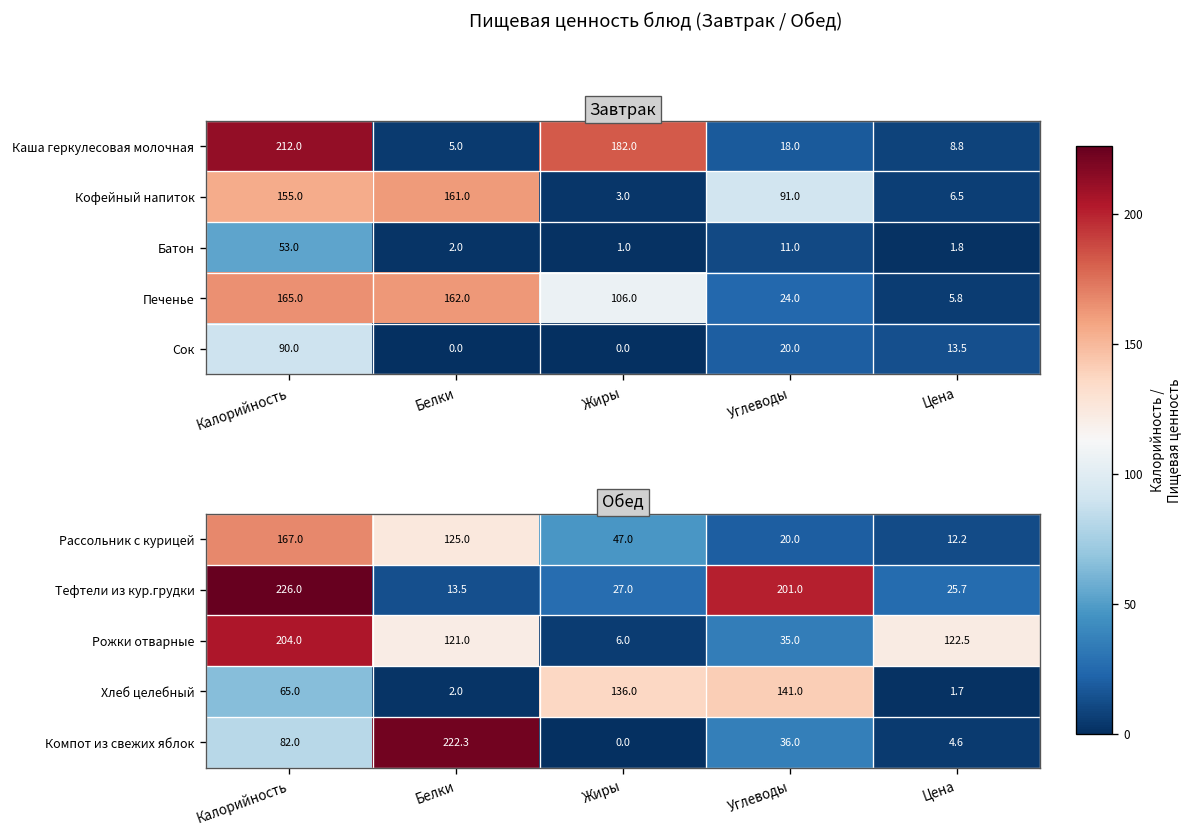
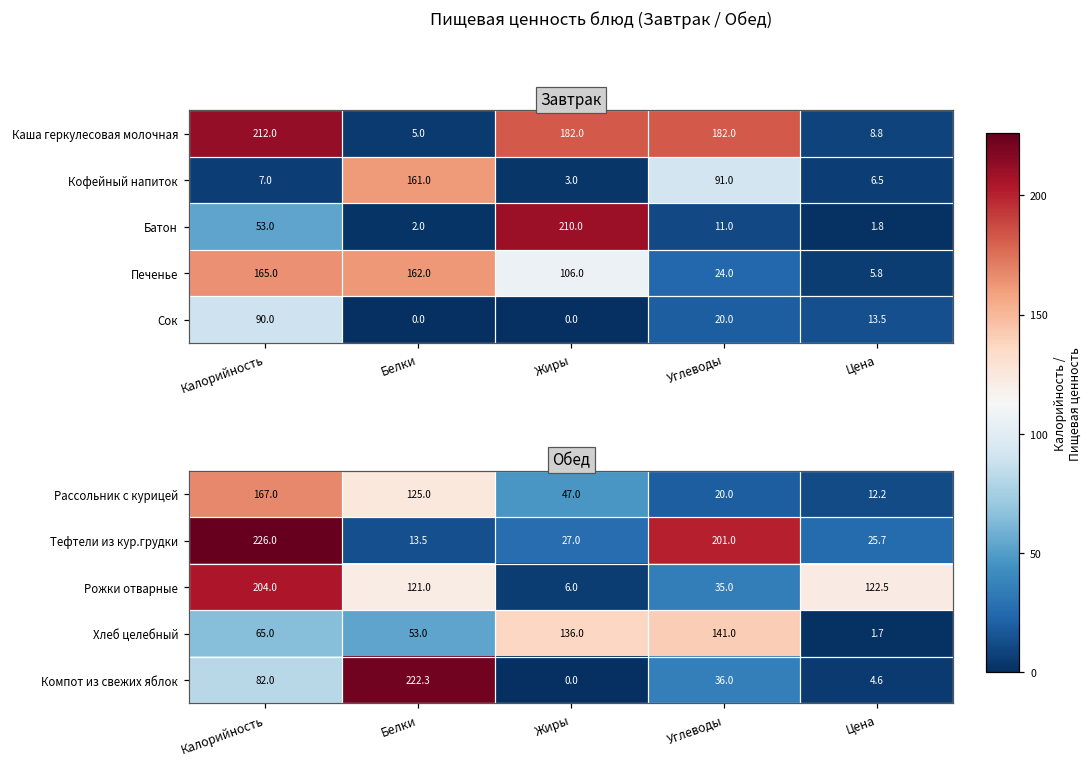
  {
    "Завтрак": {
      "Каша геркулесовая молочная": {
        "Калорийность": 212.0,
        "Белки": 5.0,
        "Жиры": 182.0,
-       "Углеводы": 18.0,
+       "Углеводы": 182.0,
        "Цена": 8.8
      },
      "Кофейный напиток": {
-       "Калорийность": 155.0,
+       "Калорийность": 7.0,
        "Белки": 161.0,
        "Жиры": 3.0,
        "Углеводы": 91.0,
        "Цена": 6.5
      },
      "Батон": {
        "Калорийность": 53.0,
        "Белки": 2.0,
-       "Жиры": 1.0,
+       "Жиры": 210.0,
        "Углеводы": 11.0,
        "Цена": 1.8
      },
      "Печенье": {
        "Калорийность": 165.0,
        "Белки": 162.0,
        "Жиры": 106.0,
        "Углеводы": 24.0,
        "Цена": 5.8
      },
      "Сок": {
        "Калорийность": 90.0,
        "Белки": 0.0,
        "Жиры": 0.0,
        "Углеводы": 20.0,
        "Цена": 13.5
      }
    },
    "Обед": {
      "Рассольник с курицей": {
        "Калорийность": 167.0,
        "Белки": 125.0,
        "Жиры": 47.0,
        "Углеводы": 20.0,
        "Цена": 12.2
      },
      "Тефтели из кур.грудки": {
        "Калорийность": 226.0,
        "Белки": 13.5,
        "Жиры": 27.0,
        "Углеводы": 201.0,
        "Цена": 25.7
      },
      "Рожки отварные": {
        "Калорийность": 204.0,
        "Белки": 121.0,
        "Жиры": 6.0,
        "Углеводы": 35.0,
        "Цена": 122.5
      },
      "Хлеб целебный": {
        "Калорийность": 65.0,
-       "Белки": 2.0,
+       "Белки": 53.0,
        "Жиры": 136.0,
        "Углеводы": 141.0,
        "Цена": 1.7
      },
      "Компот из свежих яблок": {
        "Калорийность": 82.0,
        "Белки": 222.3,
        "Жиры": 0.0,
        "Углеводы": 36.0,
        "Цена": 4.6
      }
    }
  }
